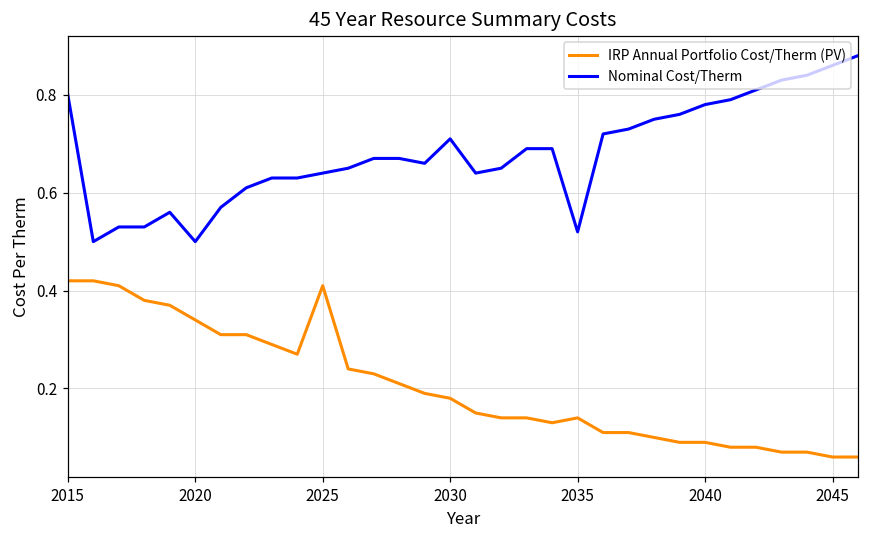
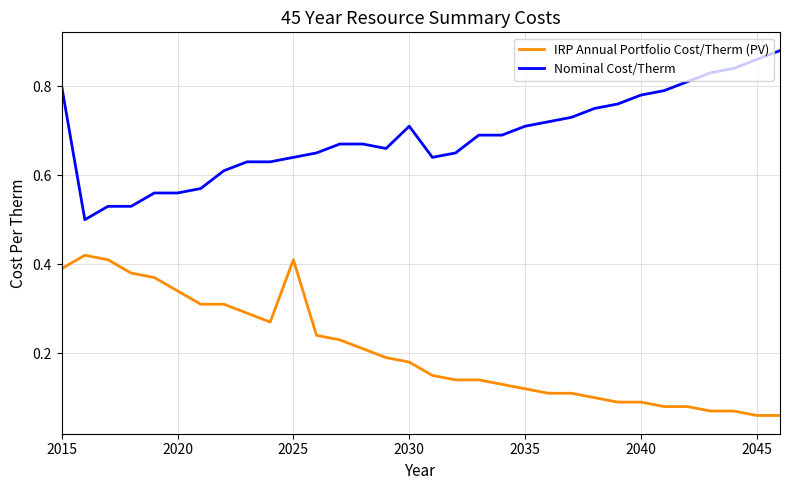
  {
    "IRP Annual Portfolio Cost/Therm (PV)": {
-     "2015": 0.42,
+     "2015": 0.39,
      "2020": 0.34,
      "2025": 0.41,
      "2030": 0.18,
-     "2035": 0.14,
+     "2035": 0.12,
      "2040": 0.09,
      "2045": 0.06
    },
    "Nominal Cost/Therm": {
      "2015": 0.80,
-     "2020": 0.50,
+     "2020": 0.56,
      "2025": 0.64,
      "2030": 0.71,
-     "2035": 0.52,
+     "2035": 0.71,
      "2040": 0.78
    }
  }
